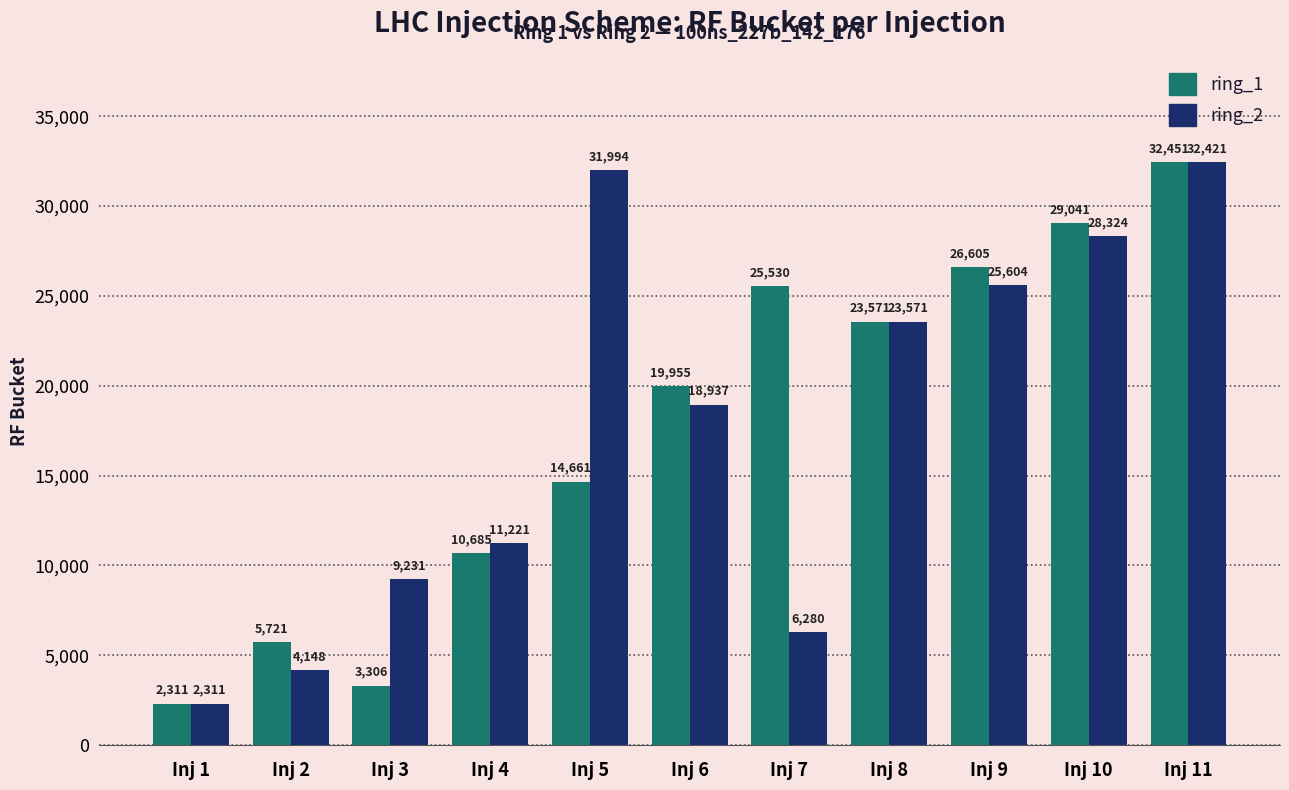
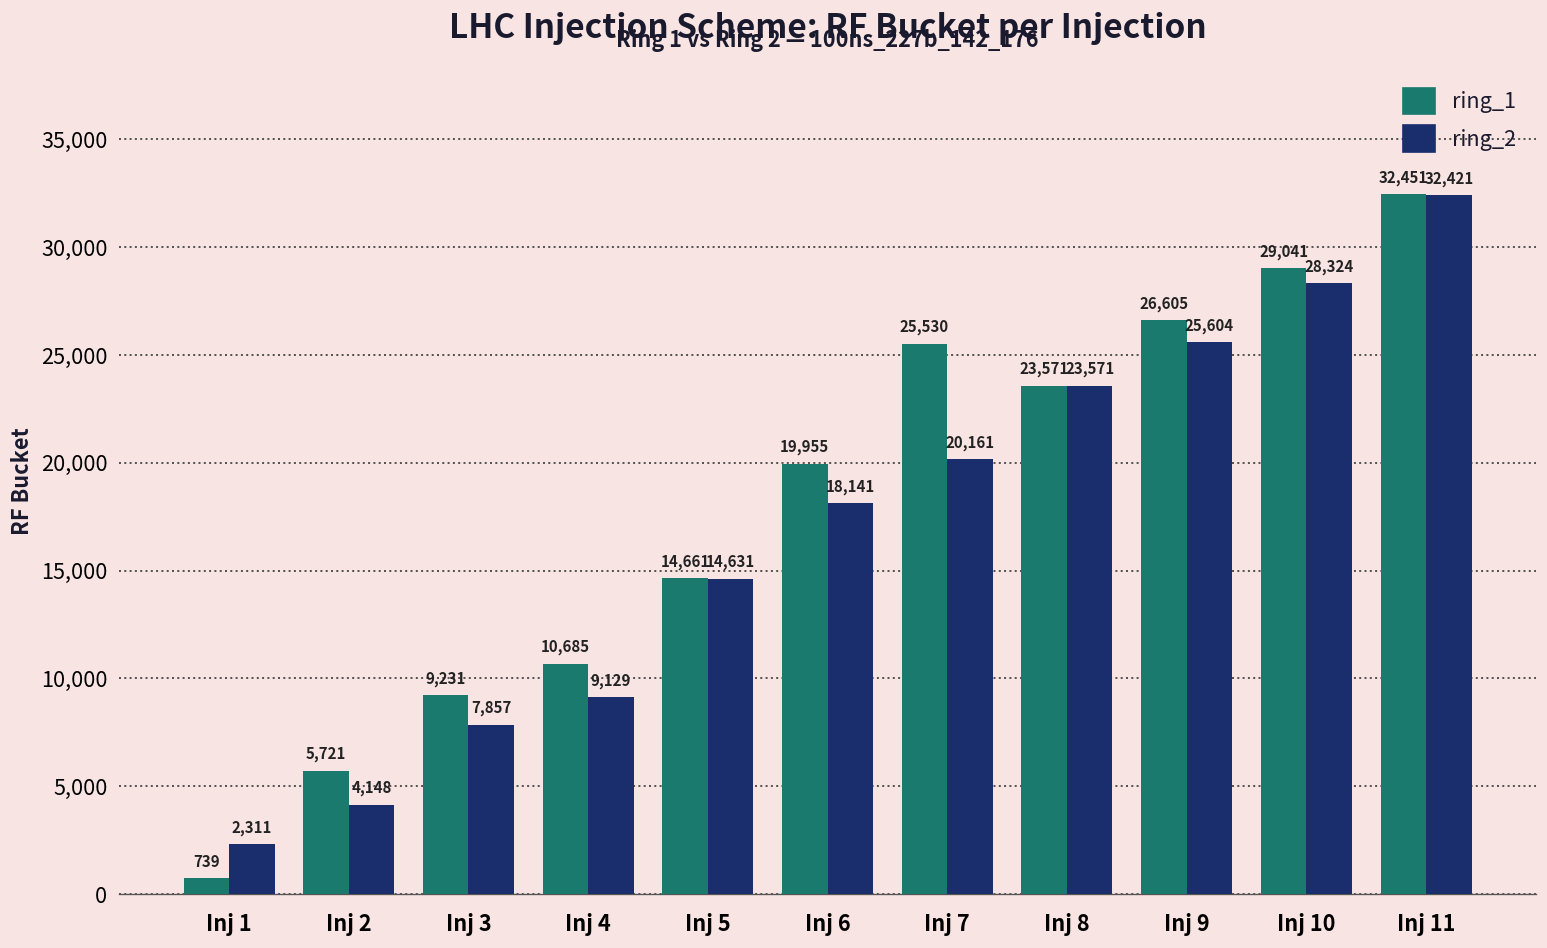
  {
    "ring_1": {
-     "Inj 1": "2,311",
+     "Inj 1": "739",
      "Inj 2": "5,721",
-     "Inj 3": "3,306",
+     "Inj 3": "9,231",
      "Inj 4": "10,685",
      "Inj 5": "14,661",
      "Inj 6": "19,955",
      "Inj 7": "25,530",
      "Inj 8": "23,571",
      "Inj 9": "26,605",
      "Inj 10": "29,041",
      "Inj 11": "32,451"
    },
    "ring_2": {
      "Inj 1": "2,311",
      "Inj 2": "4,148",
-     "Inj 3": "9,231",
-     "Inj 4": "11,221",
-     "Inj 5": "31,994",
-     "Inj 6": "18,937",
-     "Inj 7": "6,280",
+     "Inj 3": "7,857",
+     "Inj 4": "9,129",
+     "Inj 5": "14,631",
+     "Inj 6": "18,141",
+     "Inj 7": "20,161",
      "Inj 8": "23,571",
      "Inj 9": "25,604",
      "Inj 10": "28,324",
      "Inj 11": "32,421"
    }
  }
